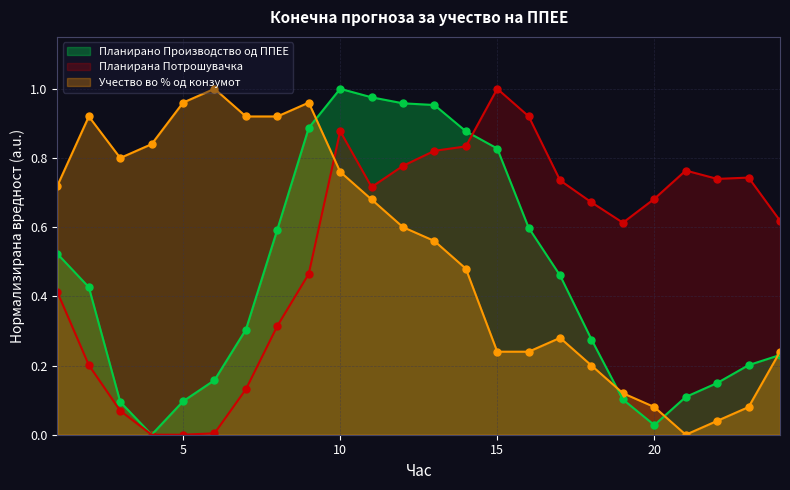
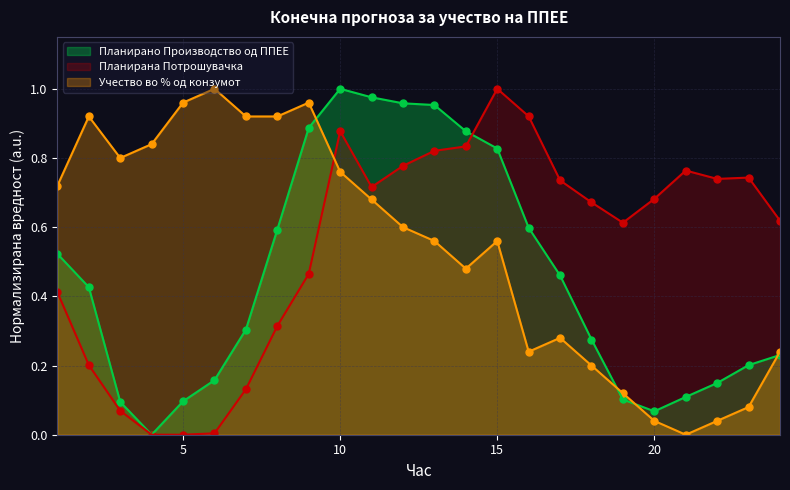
  {
    "Планирано Производство од ППЕЕ": {
      "5": 0.10,
      "10": 1.00,
      "15": 0.83,
-     "20": 0.03
+     "20": 0.07
    },
    "Планирана Потрошувачка": {
      "5": 0.00,
      "10": 0.88,
      "15": 1.00,
      "20": 0.68
    },
    "Учество во % од конзумот": {
      "5": 0.96,
      "10": 0.76,
-     "15": 0.24,
-     "20": 0.08
+     "15": 0.56,
+     "20": 0.04
    }
  }
